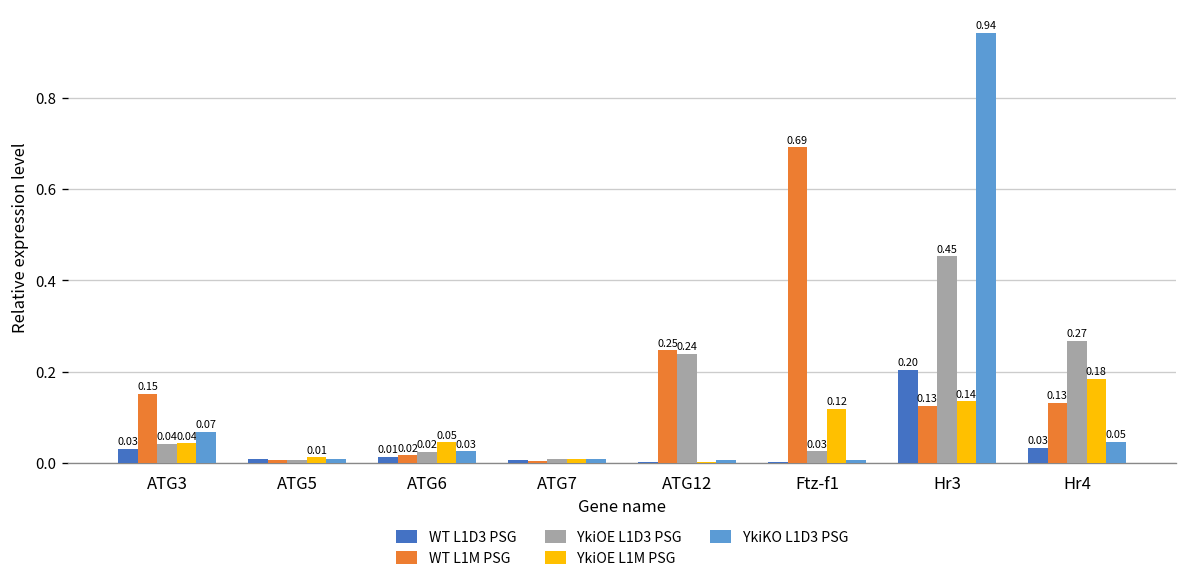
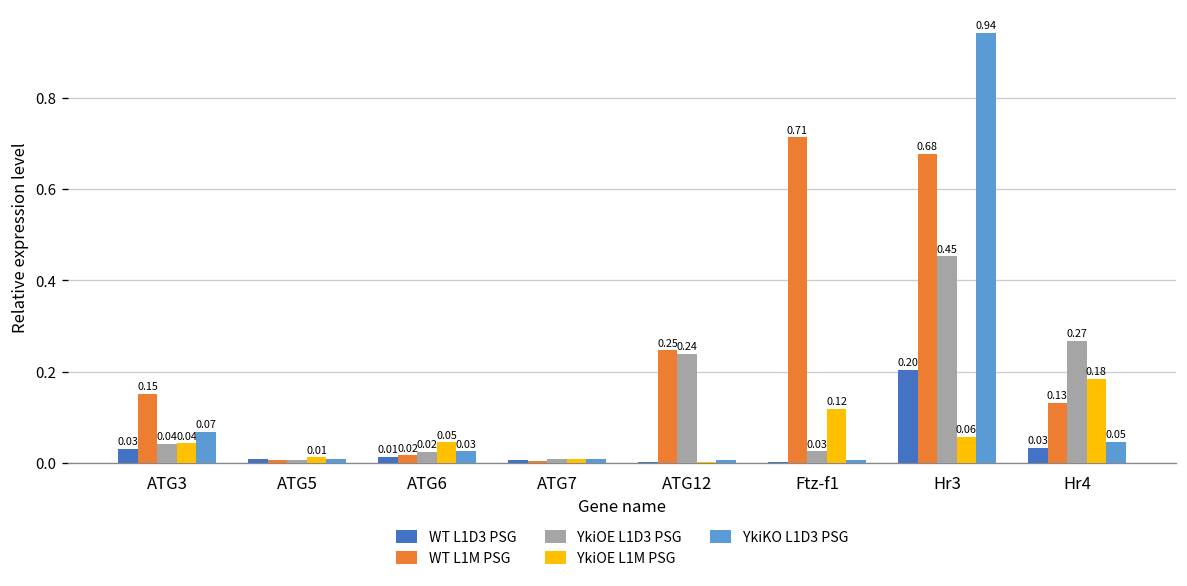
  {
    "WT L1M PSG": {
      "ATG3": 0.15,
      "ATG6": 0.02,
      "ATG12": 0.25,
-     "Ftz-f1": 0.69,
-     "Hr3": 0.13,
+     "Ftz-f1": 0.71,
+     "Hr3": 0.68,
      "Hr4": 0.13
    },
    "YkiOE L1D3 PSG": {
      "ATG3": 0.04,
      "ATG6": 0.02,
      "ATG12": 0.24,
      "Ftz-f1": 0.03,
      "Hr3": 0.45,
      "Hr4": 0.27
    },
    "YkiOE L1M PSG": {
      "ATG3": 0.04,
      "ATG5": 0.01,
      "ATG6": 0.05,
      "Ftz-f1": 0.12,
-     "Hr3": 0.14,
+     "Hr3": 0.06,
      "Hr4": 0.18
    }
  }
